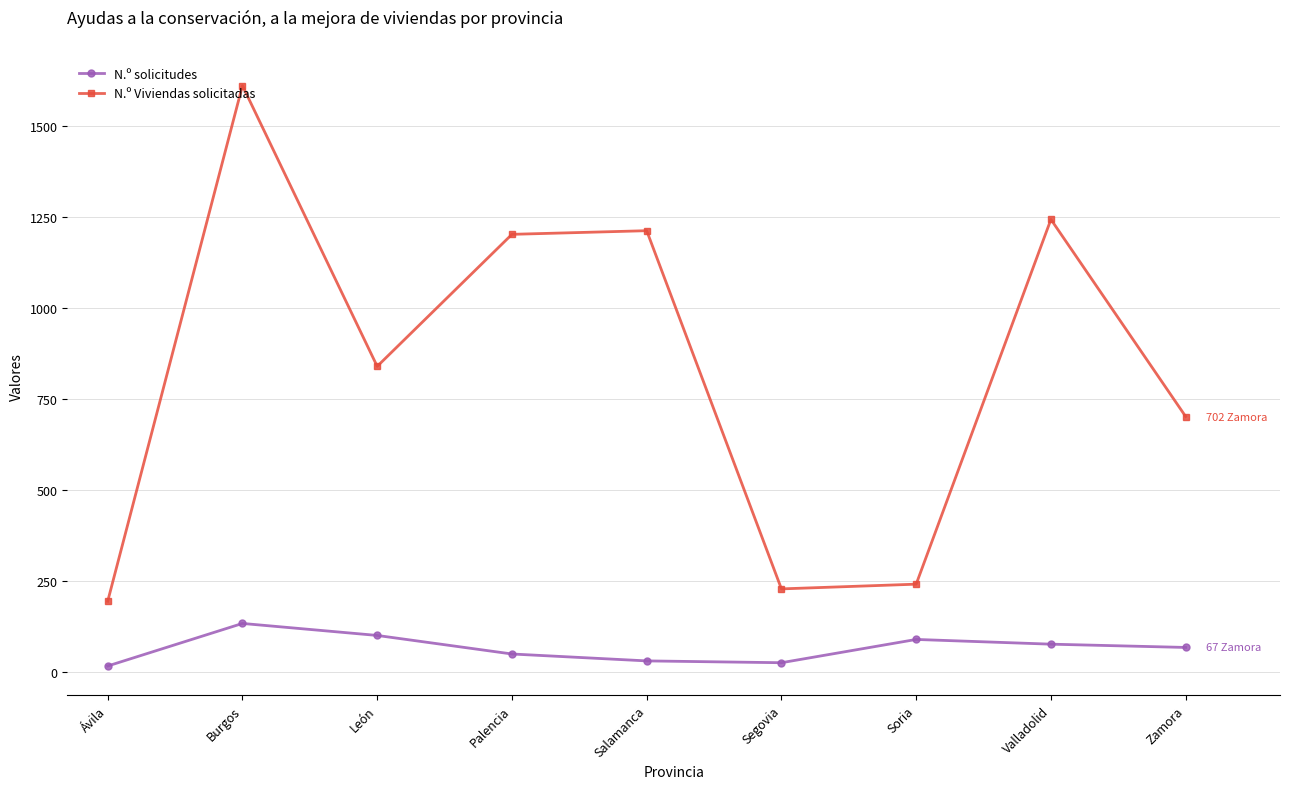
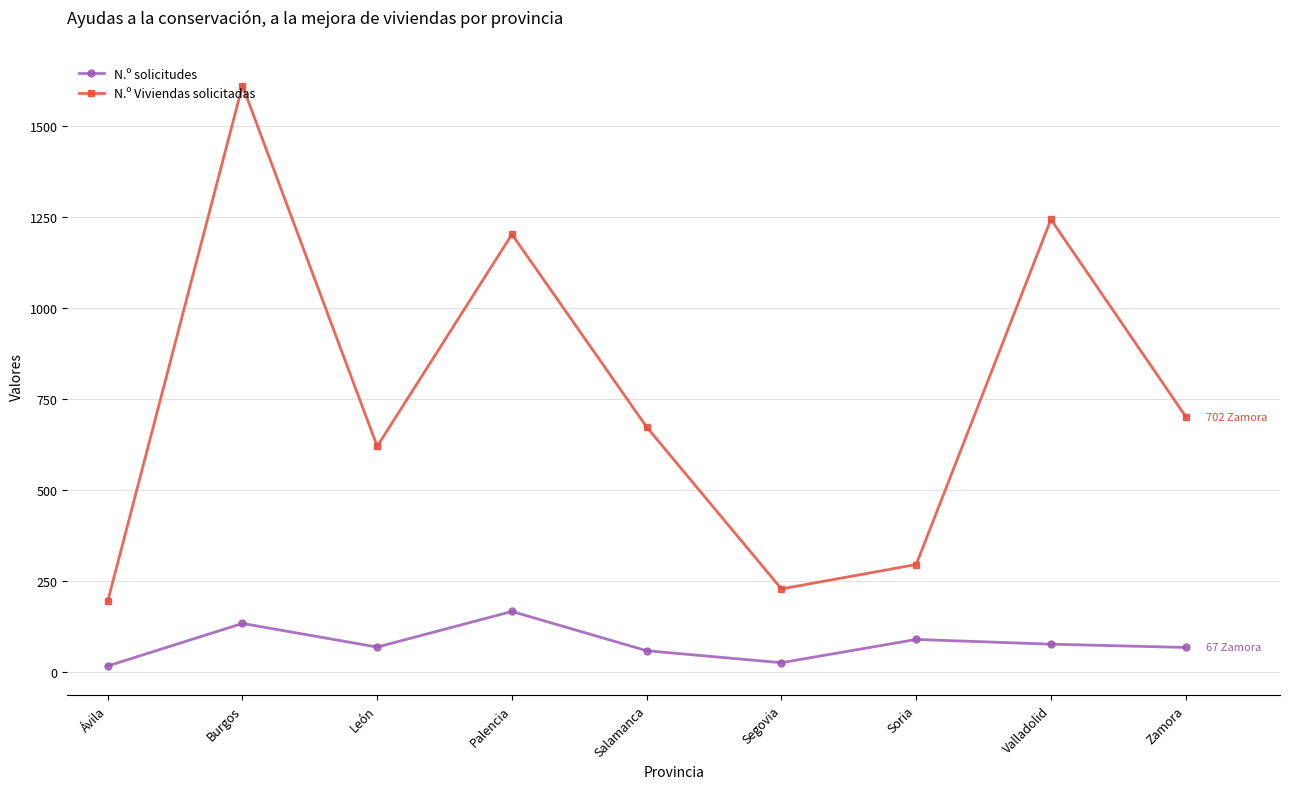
  {
    "N.º solicitudes": {
      "Ávila": 20,
      "Burgos": 130,
-     "León": 100,
-     "Palencia": 50,
-     "Salamanca": 30,
+     "León": 70,
+     "Palencia": 170,
+     "Salamanca": 60,
      "Segovia": 30,
      "Soria": 90,
      "Valladolid": 80
    },
    "N.º Viviendas solicitadas": {
      "Ávila": 190,
      "Burgos": 1610,
-     "León": 840,
+     "León": 620,
      "Palencia": 1200,
-     "Salamanca": 1210,
+     "Salamanca": 670,
      "Segovia": 230,
-     "Soria": 240,
+     "Soria": 300,
      "Valladolid": 1240
    }
  }
